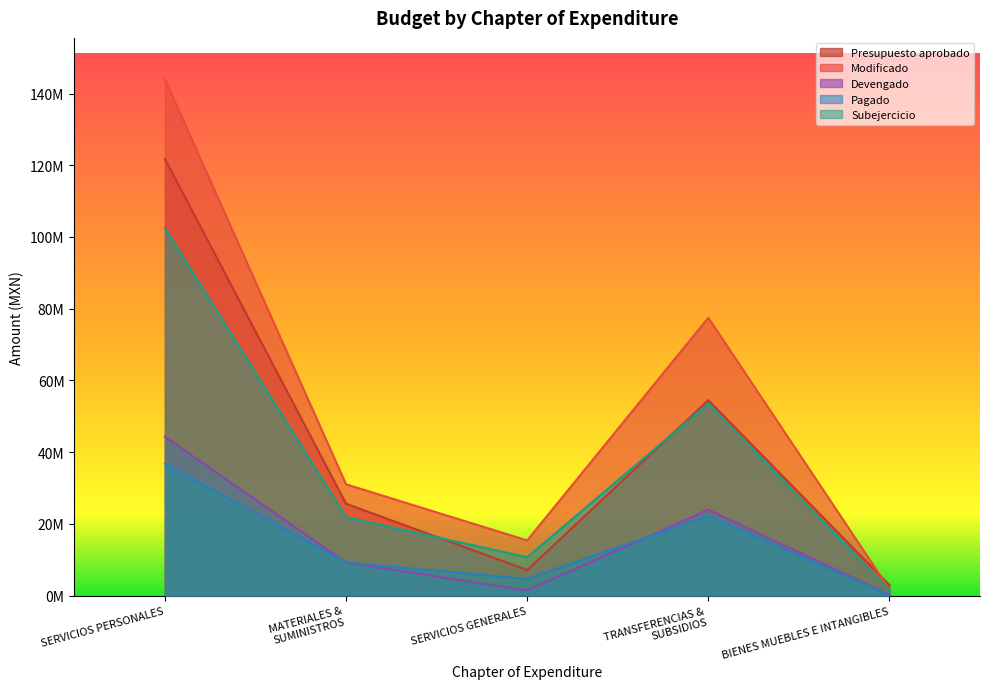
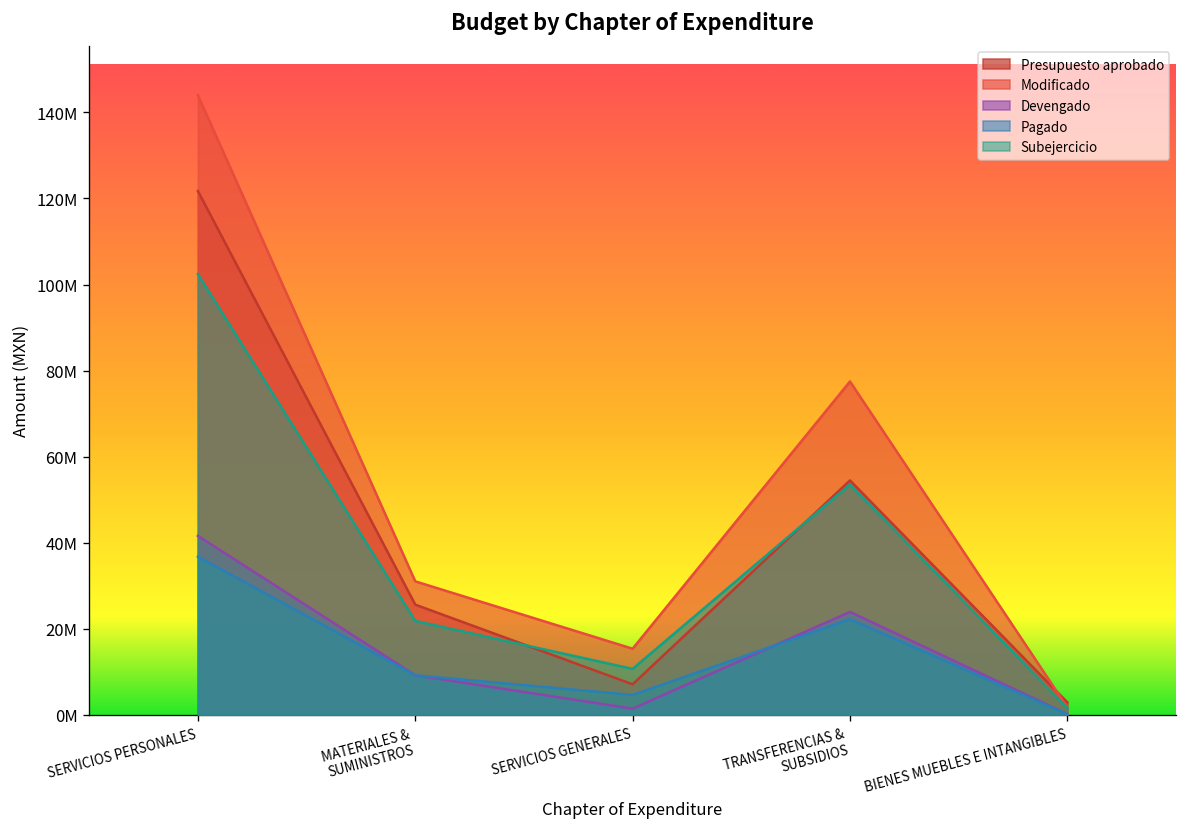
  {
    "Devengado": {
-     "SERVICIOS PERSONALES": 44000000,
+     "SERVICIOS PERSONALES": 42000000,
      "SERVICIOS GENERALES": 1000000,
      "TRANSFERENCIAS & SUBSIDIOS": 24000000
    }
  }
